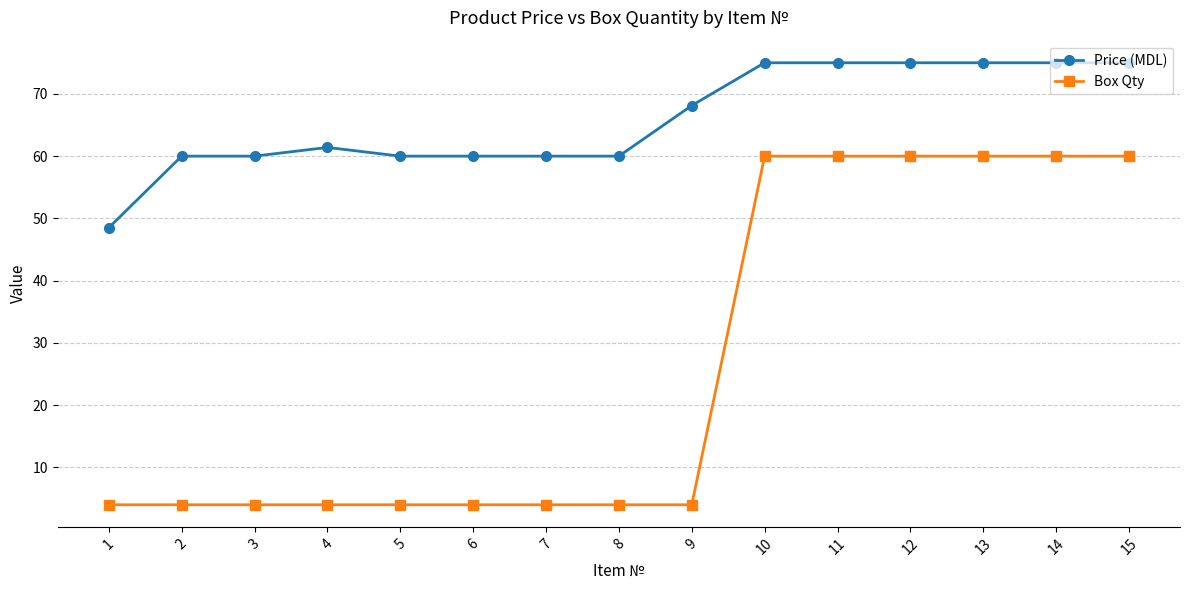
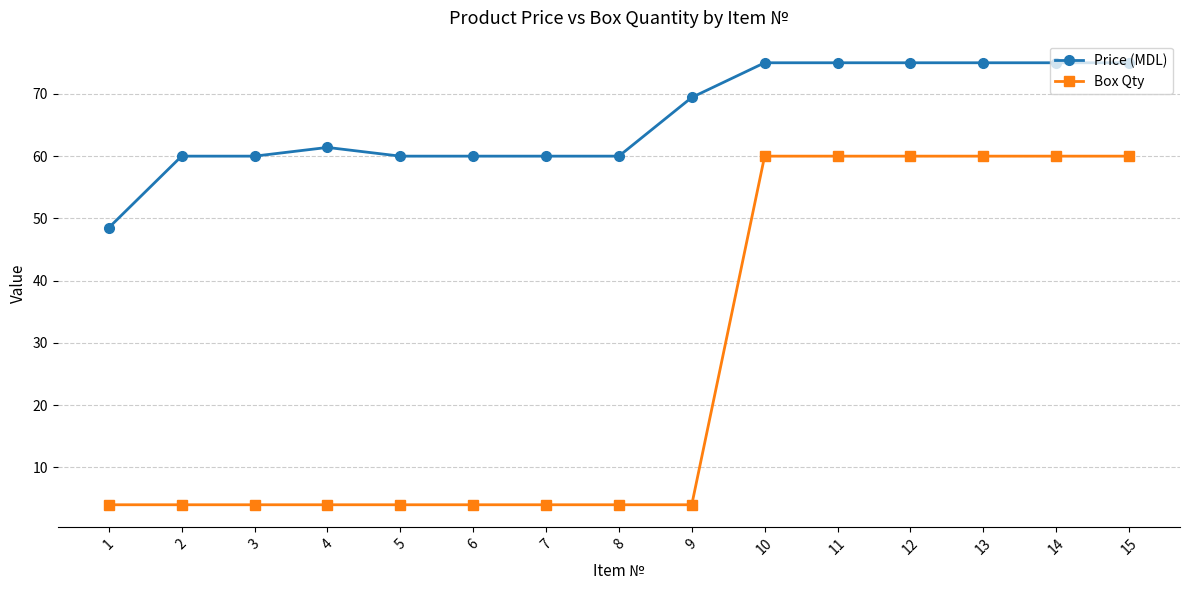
  {
    "Price (MDL)": {
      "1": 49,
      "2": 60,
      "3": 60,
      "4": 61,
      "5": 60,
      "6": 60,
      "7": 60,
      "8": 60,
-     "9": 68,
+     "9": 69,
      "10": 75,
      "11": 75,
      "12": 75,
      "13": 75
    },
    "Box Qty": {
      "1": 4,
      "2": 4,
      "3": 4,
      "4": 4,
      "5": 4,
      "6": 4,
      "7": 4,
      "8": 4,
      "9": 4,
      "10": 60,
      "11": 60,
      "12": 60,
      "13": 60,
      "14": 60,
      "15": 60
    }
  }
